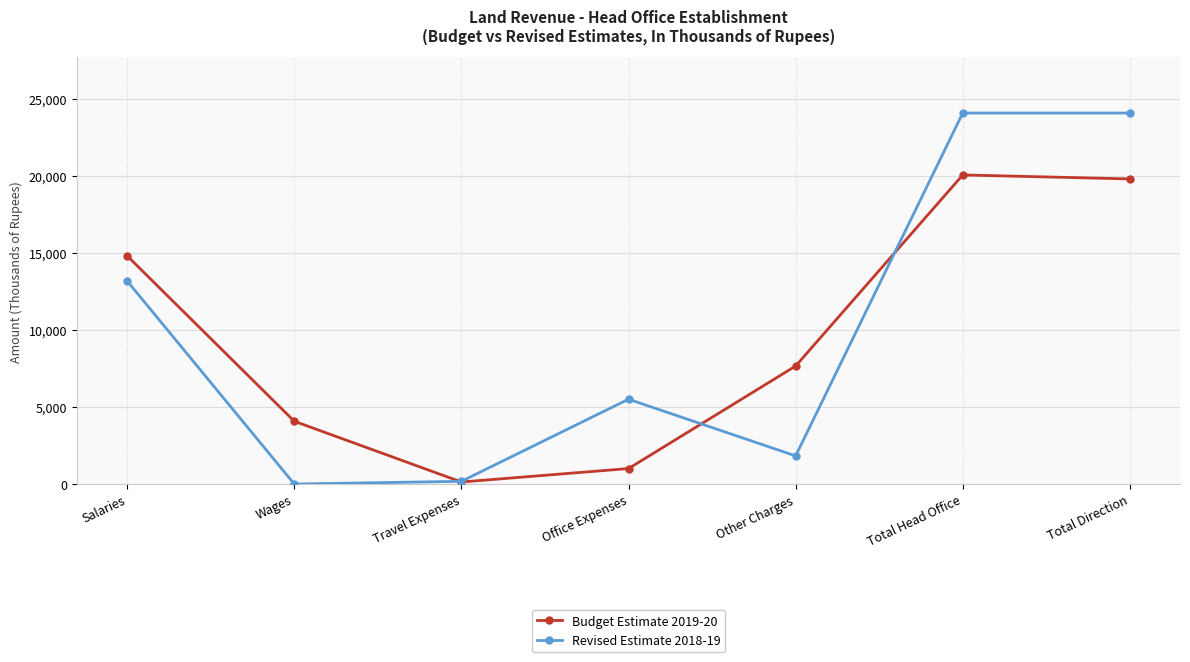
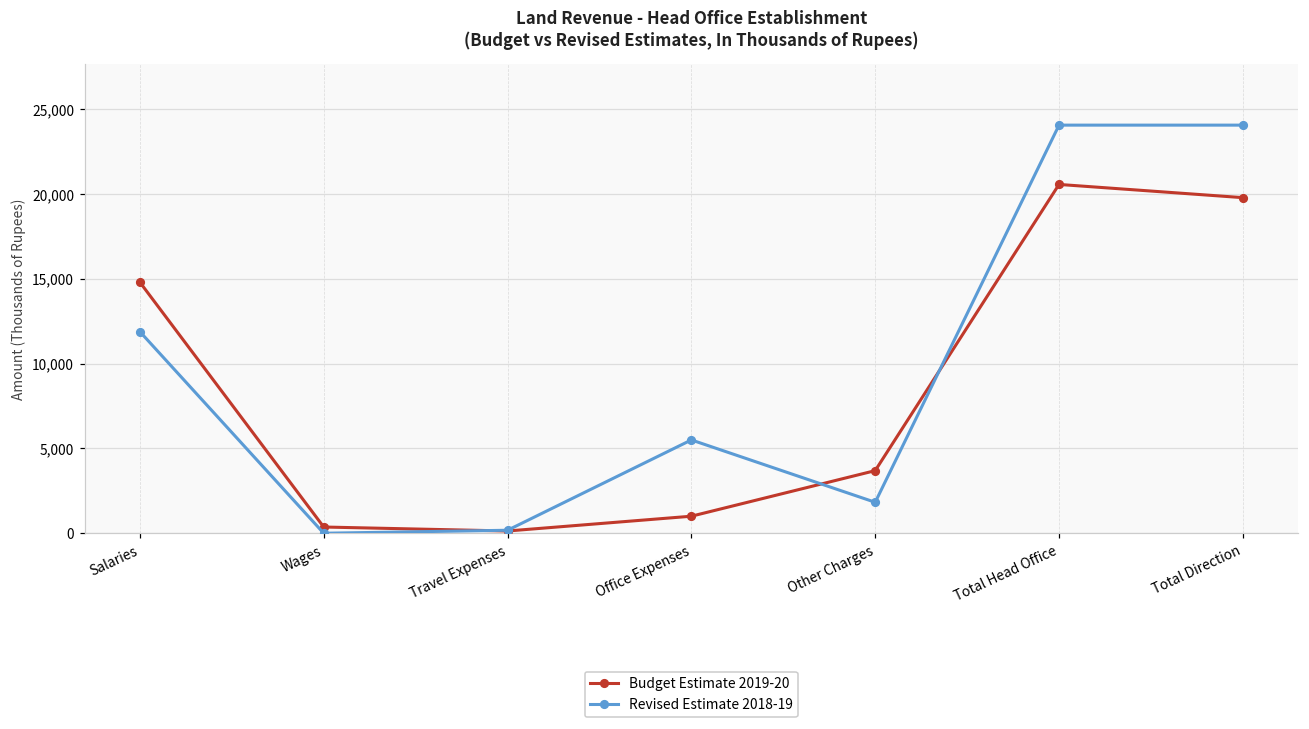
  {
    "Budget Estimate 2019-20": {
      "Salaries": "14,800",
-     "Wages": "4,100",
+     "Wages": "400",
      "Office Expenses": "1,000",
-     "Other Charges": "7,700",
-     "Total Head Office": "20,000",
+     "Other Charges": "3,700",
+     "Total Head Office": "20,600",
      "Total Direction": "19,800"
    },
    "Revised Estimate 2018-19": {
-     "Salaries": "13,200",
+     "Salaries": "11,900",
      "Wages": "0",
      "Office Expenses": "5,500",
      "Other Charges": "1,800",
      "Total Head Office": "24,100",
      "Total Direction": "24,100"
    }
  }
